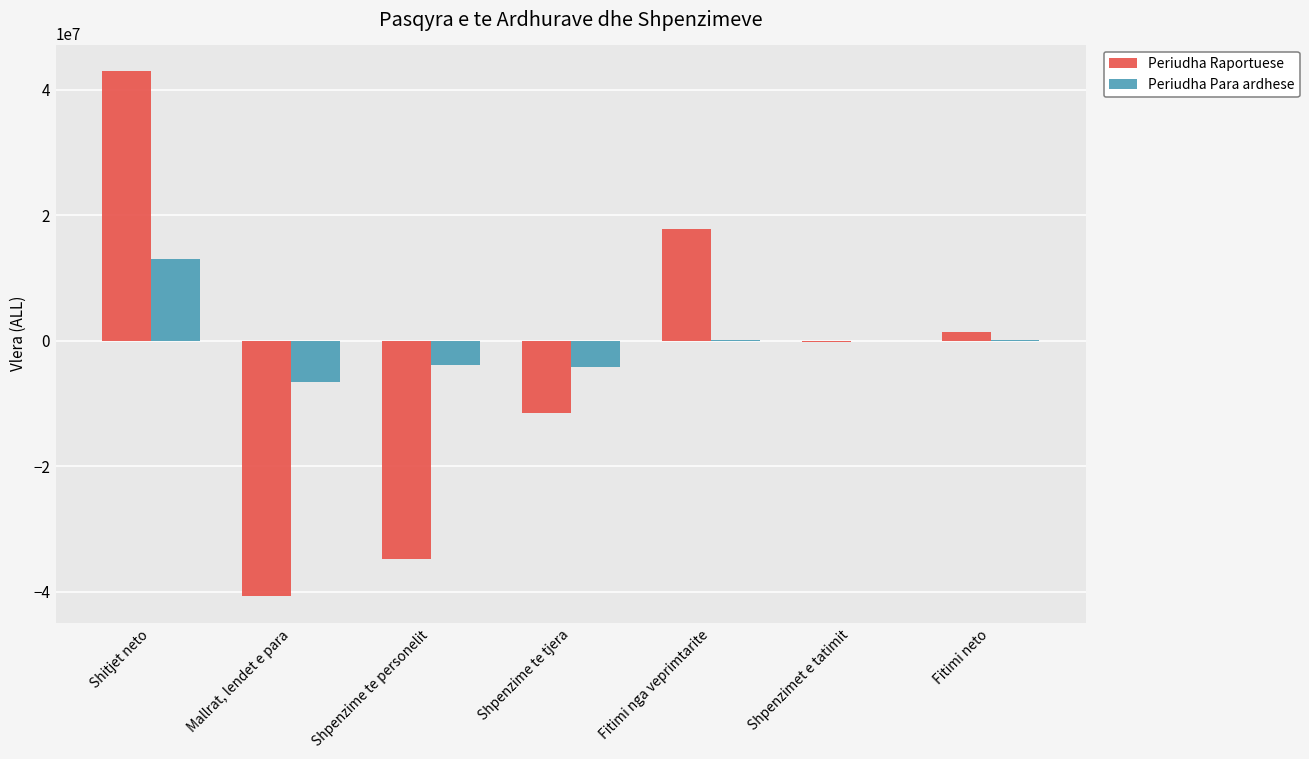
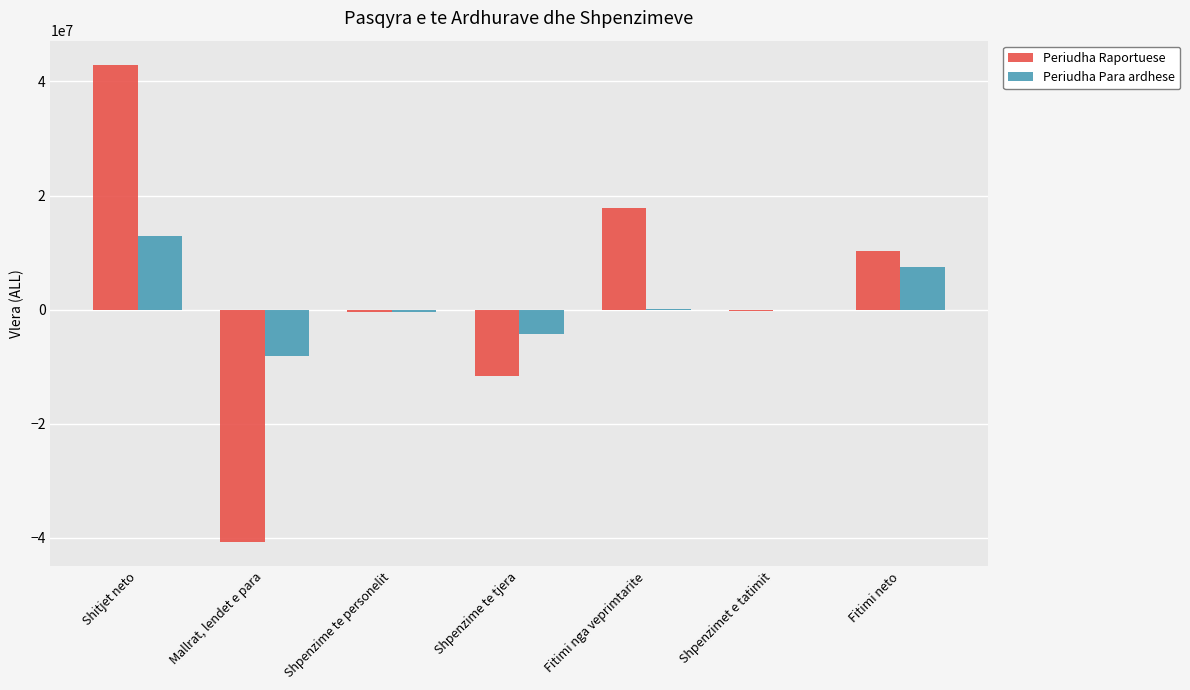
  {
    "Periudha Raportuese": {
      "Shitjet neto": 43000000,
      "Mallrat, lendet e para": -41000000,
-     "Shpenzime te personelit": -35000000,
+     "Shpenzime te personelit": 0,
      "Shpenzime te tjera": -12000000,
      "Fitimi nga veprimtarite": 18000000,
-     "Fitimi neto": 1000000
+     "Fitimi neto": 10000000
    },
    "Periudha Para ardhese": {
      "Shitjet neto": 13000000,
-     "Mallrat, lendet e para": -7000000,
-     "Shpenzime te personelit": -4000000,
+     "Mallrat, lendet e para": -8000000,
+     "Shpenzime te personelit": 0,
      "Shpenzime te tjera": -4000000,
-     "Fitimi neto": 0
+     "Fitimi neto": 7000000
    }
  }
